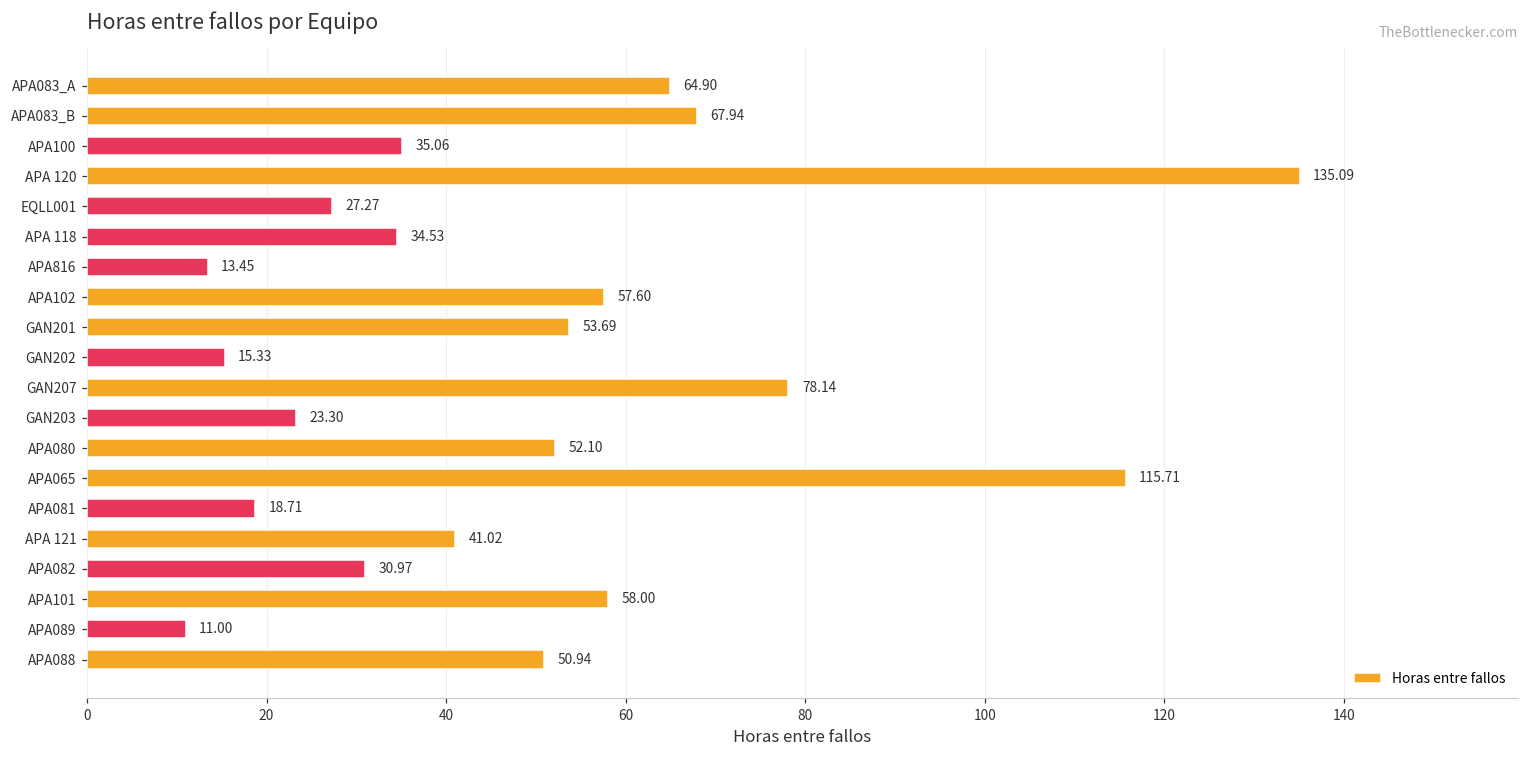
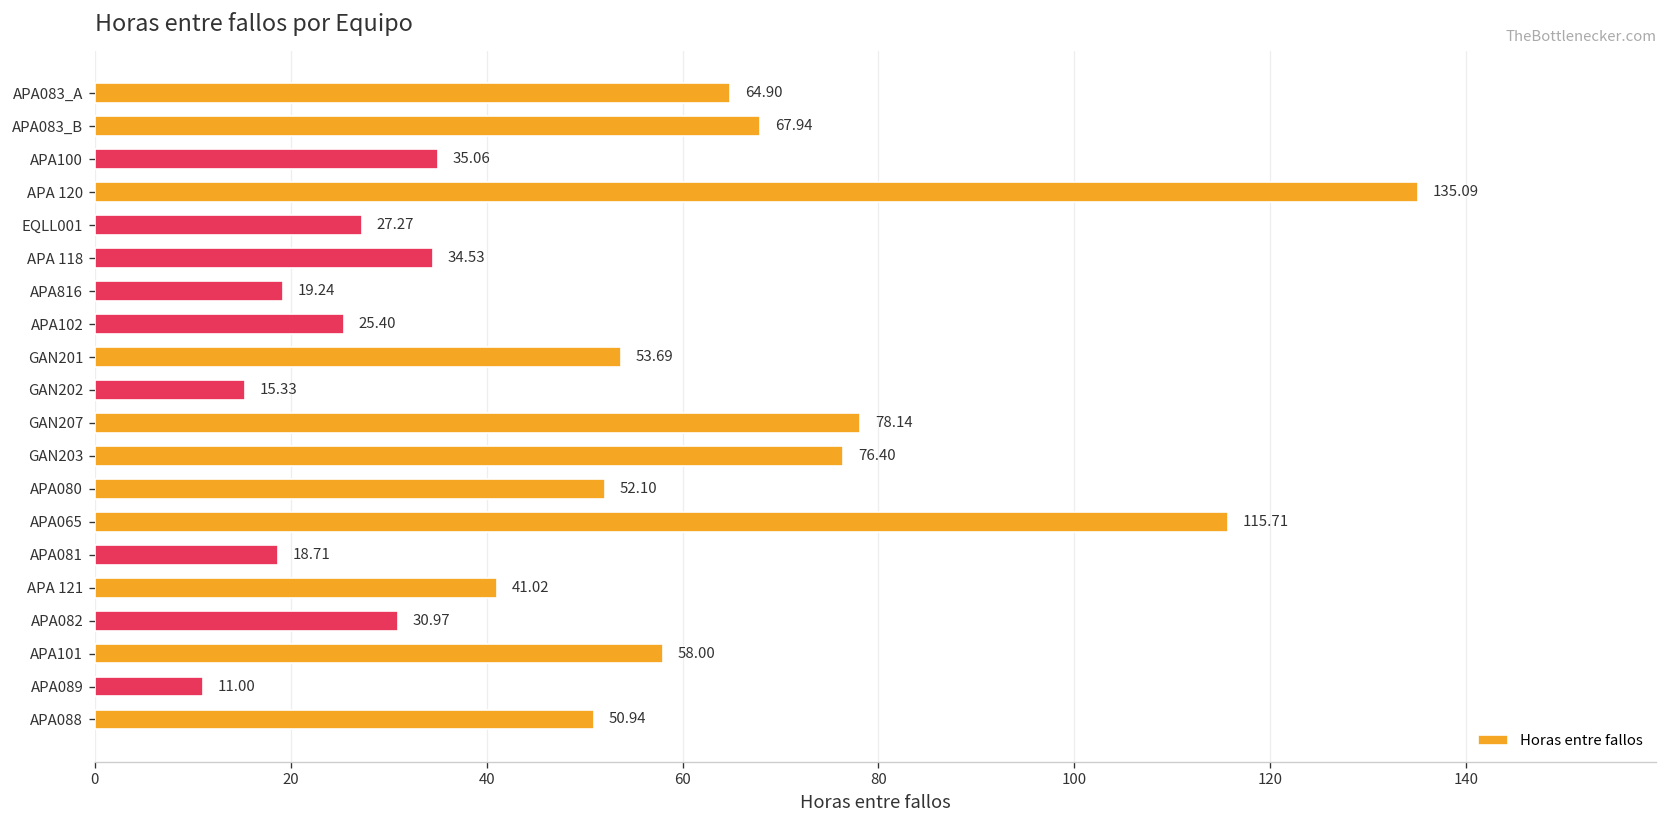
  {
    "APA083_A": 64.90,
    "APA083_B": 67.94,
    "APA100": 35.06,
    "APA 120": 135.09,
    "EQLL001": 27.27,
    "APA 118": 34.53,
-   "APA816": 13.45,
-   "APA102": 57.60,
+   "APA816": 19.24,
+   "APA102": 25.40,
    "GAN201": 53.69,
    "GAN202": 15.33,
    "GAN207": 78.14,
-   "GAN203": 23.30,
+   "GAN203": 76.40,
    "APA080": 52.10,
    "APA065": 115.71,
    "APA081": 18.71,
    "APA 121": 41.02,
    "APA082": 30.97,
    "APA101": 58.00,
    "APA089": 11.00,
    "APA088": 50.94
  }
